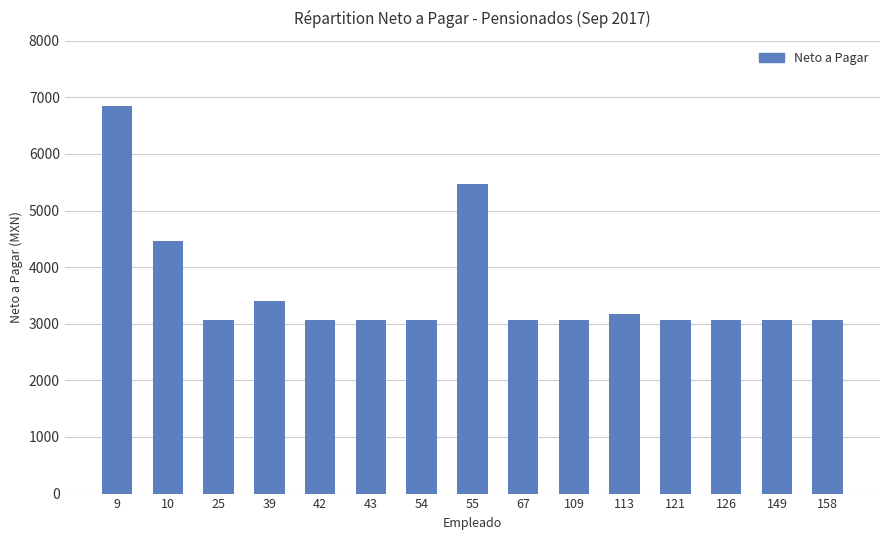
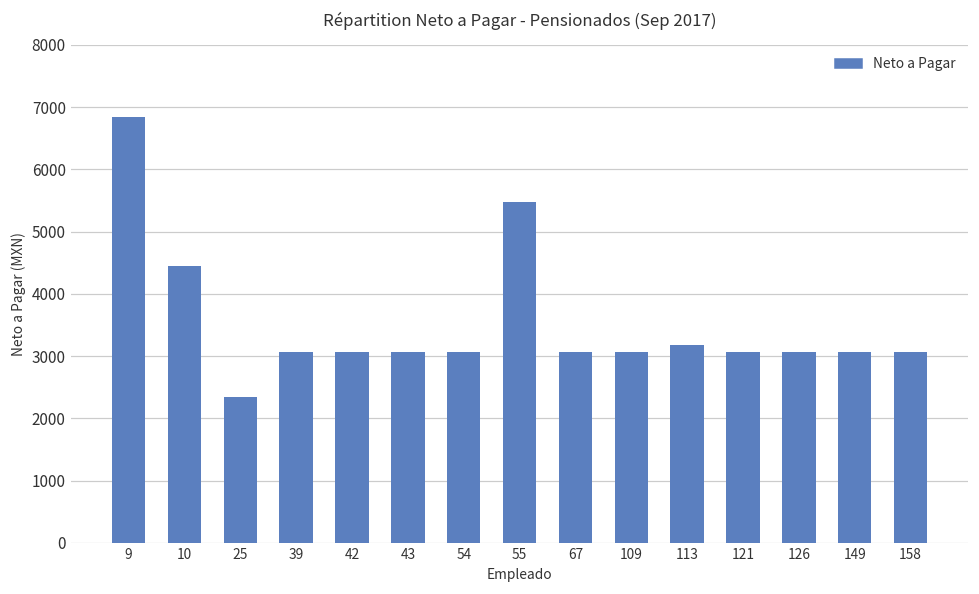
  {
    "9": 6800,
    "10": 4500,
-   "25": 3100,
-   "39": 3400,
+   "25": 2300,
+   "39": 3100,
    "42": 3100,
    "43": 3100,
    "54": 3100,
    "55": 5500,
    "67": 3100,
    "109": 3100,
    "113": 3200,
    "121": 3100,
    "126": 3100,
    "149": 3100,
    "158": 3100
  }
